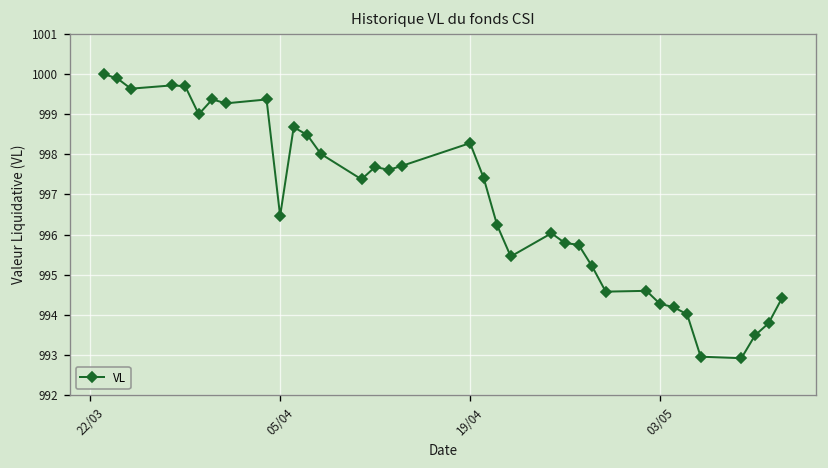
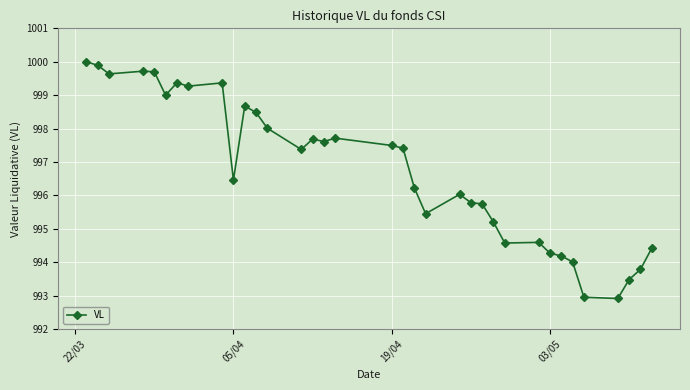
  {
    "05/04": 996.5,
-   "19/04": 998.3,
+   "19/04": 997.5,
    "03/05": 994.3
  }
